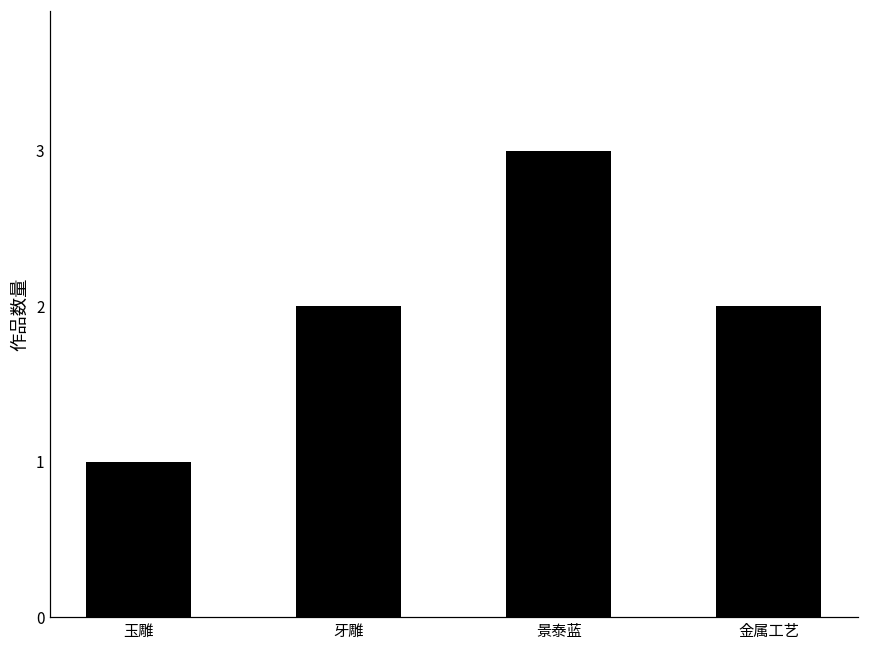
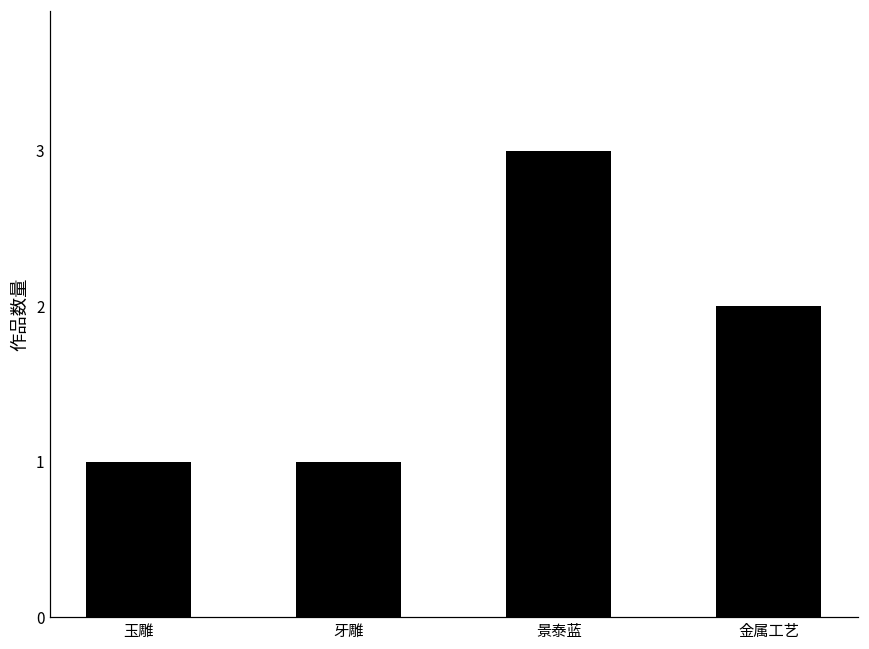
  {
    "玉雕": 1,
-   "牙雕": 2,
+   "牙雕": 1,
    "景泰蓝": 3,
    "金属工艺": 2
  }
